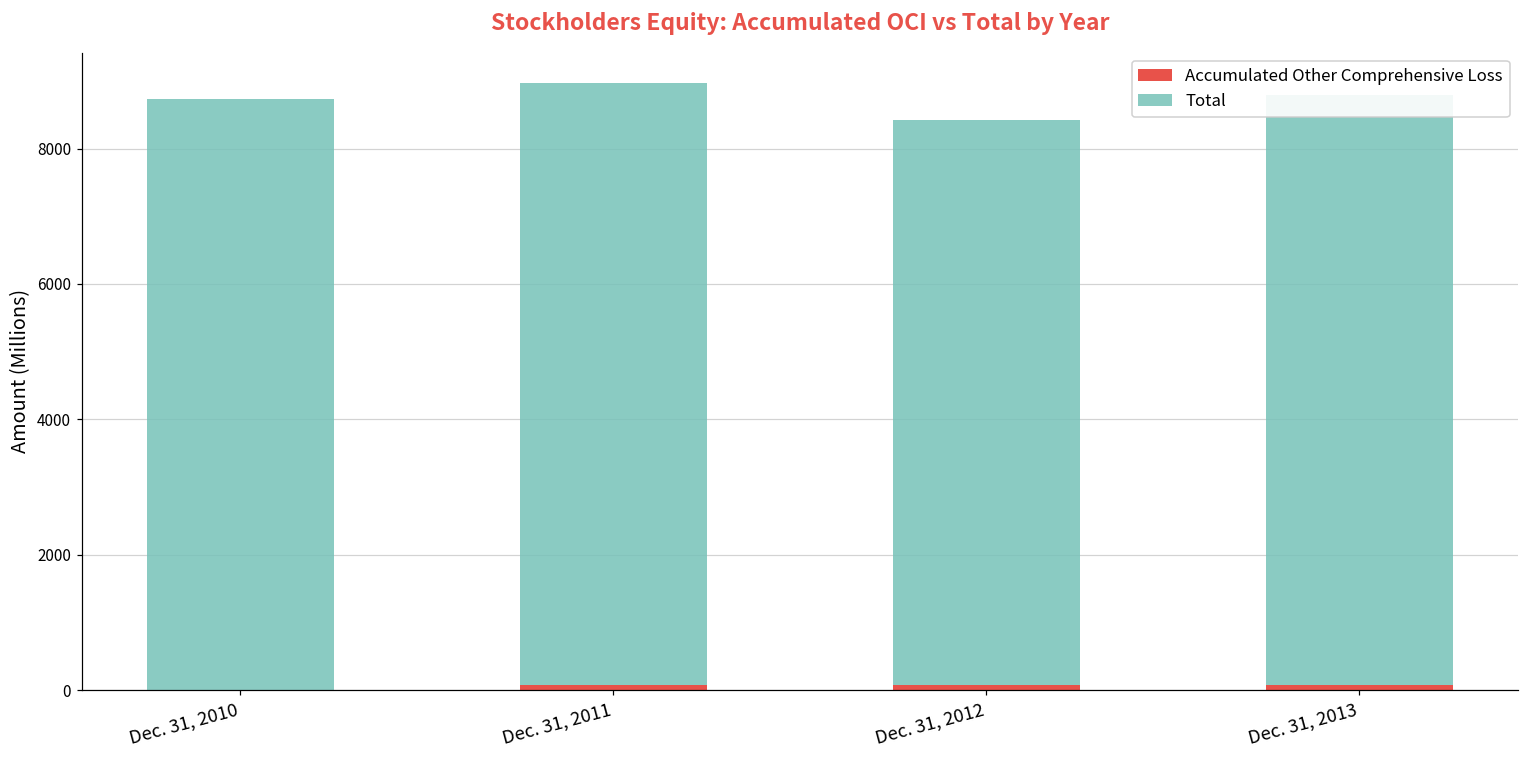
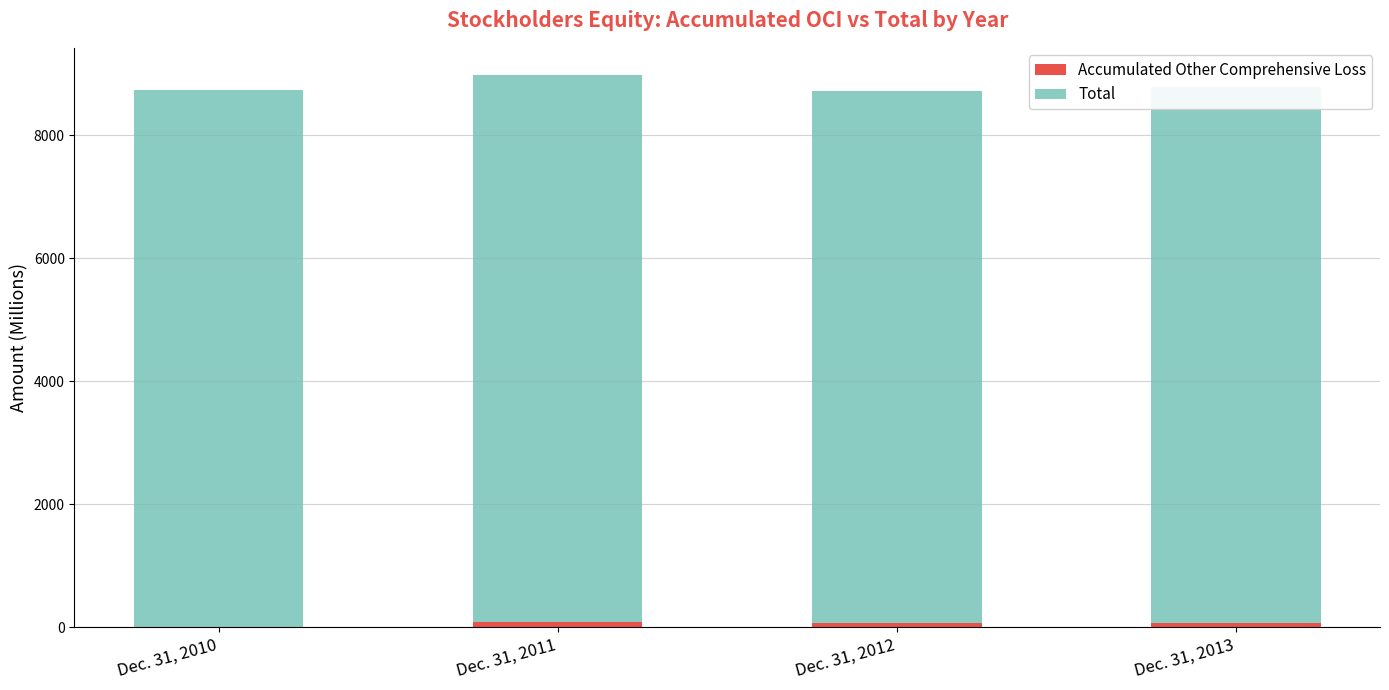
  {
    "Accumulated Other Comprehensive Loss": {
      "Dec. 31, 2011": 100,
      "Dec. 31, 2012": 100,
      "Dec. 31, 2013": 100
    },
    "Total": {
      "Dec. 31, 2010": 8700,
      "Dec. 31, 2011": 8900,
-     "Dec. 31, 2012": 8300
+     "Dec. 31, 2012": 8600
    }
  }
